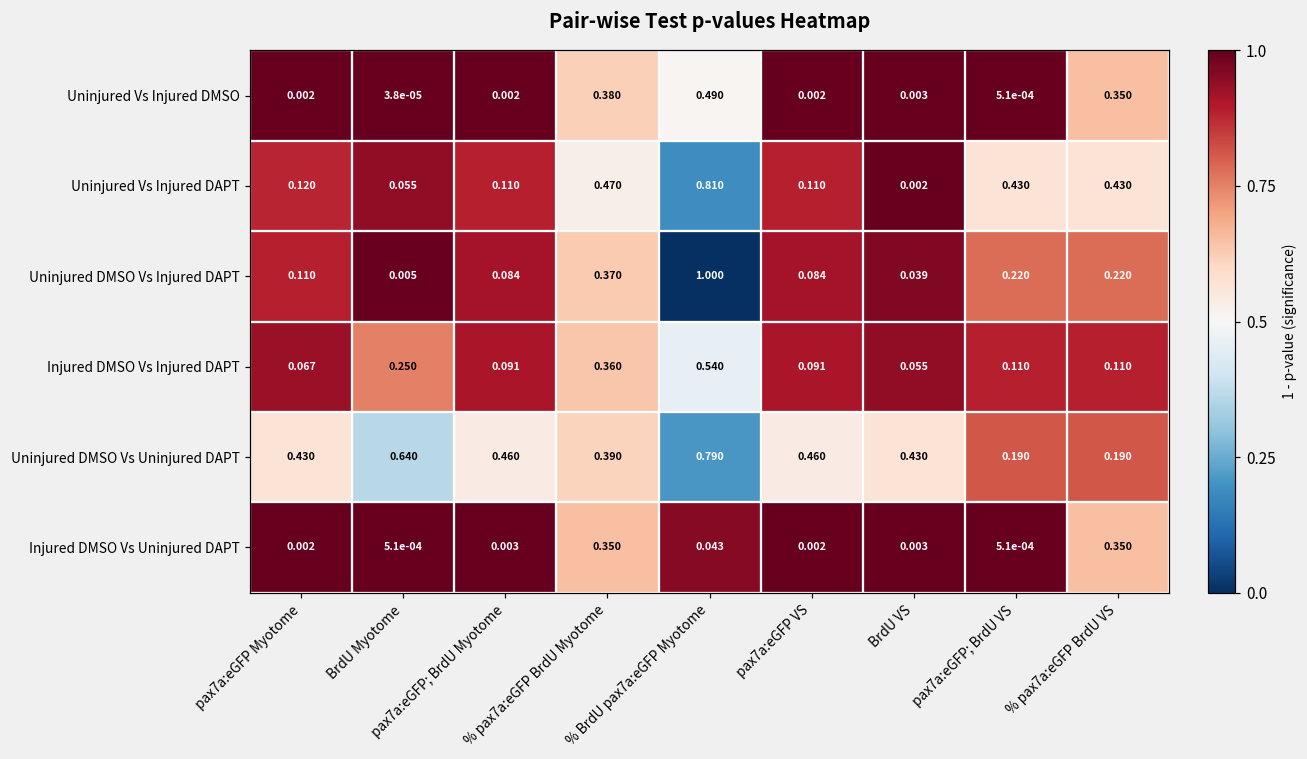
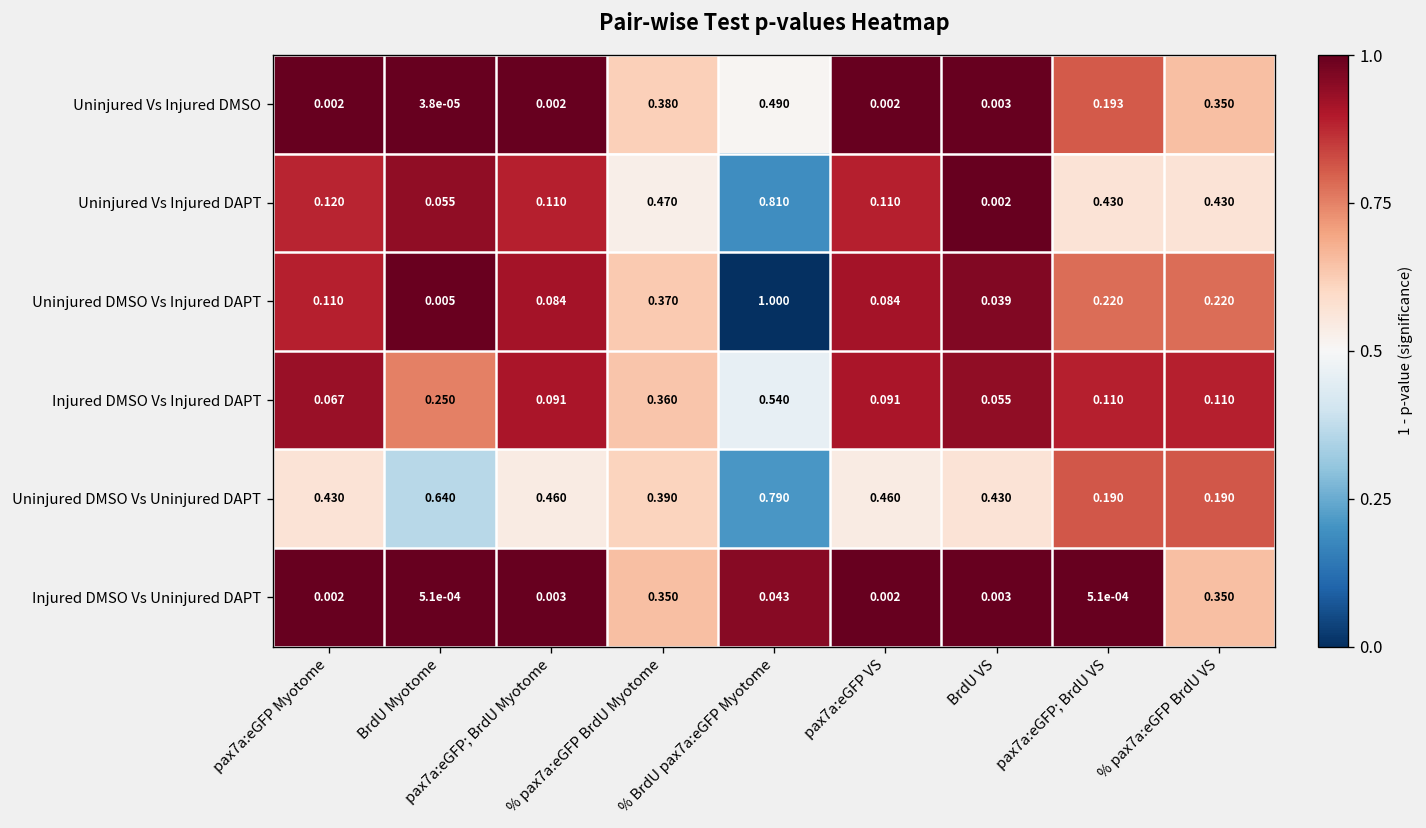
  {
    "Uninjured Vs Injured DMSO": {
      "pax7a:eGFP Myotome": "0.002",
      "BrdU Myotome": "3.8e-05",
      "pax7a:eGFP; BrdU Myotome": "0.002",
      "% pax7a:eGFP BrdU Myotome": "0.380",
      "% BrdU pax7a:eGFP Myotome": "0.490",
      "pax7a:eGFP VS": "0.002",
      "BrdU VS": "0.003",
-     "pax7a:eGFP; BrdU VS": "5.1e-04",
+     "pax7a:eGFP; BrdU VS": "0.193",
      "% pax7a:eGFP BrdU VS": "0.350"
    },
    "Uninjured Vs Injured DAPT": {
      "pax7a:eGFP Myotome": "0.120",
      "BrdU Myotome": "0.055",
      "pax7a:eGFP; BrdU Myotome": "0.110",
      "% pax7a:eGFP BrdU Myotome": "0.470",
      "% BrdU pax7a:eGFP Myotome": "0.810",
      "pax7a:eGFP VS": "0.110",
      "BrdU VS": "0.002",
      "pax7a:eGFP; BrdU VS": "0.430",
      "% pax7a:eGFP BrdU VS": "0.430"
    },
    "Uninjured DMSO Vs Injured DAPT": {
      "pax7a:eGFP Myotome": "0.110",
      "BrdU Myotome": "0.005",
      "pax7a:eGFP; BrdU Myotome": "0.084",
      "% pax7a:eGFP BrdU Myotome": "0.370",
      "% BrdU pax7a:eGFP Myotome": "1.000",
      "pax7a:eGFP VS": "0.084",
      "BrdU VS": "0.039",
      "pax7a:eGFP; BrdU VS": "0.220",
      "% pax7a:eGFP BrdU VS": "0.220"
    },
    "Injured DMSO Vs Injured DAPT": {
      "pax7a:eGFP Myotome": "0.067",
      "BrdU Myotome": "0.250",
      "pax7a:eGFP; BrdU Myotome": "0.091",
      "% pax7a:eGFP BrdU Myotome": "0.360",
      "% BrdU pax7a:eGFP Myotome": "0.540",
      "pax7a:eGFP VS": "0.091",
      "BrdU VS": "0.055",
      "pax7a:eGFP; BrdU VS": "0.110",
      "% pax7a:eGFP BrdU VS": "0.110"
    },
    "Uninjured DMSO Vs Uninjured DAPT": {
      "pax7a:eGFP Myotome": "0.430",
      "BrdU Myotome": "0.640",
      "pax7a:eGFP; BrdU Myotome": "0.460",
      "% pax7a:eGFP BrdU Myotome": "0.390",
      "% BrdU pax7a:eGFP Myotome": "0.790",
      "pax7a:eGFP VS": "0.460",
      "BrdU VS": "0.430",
      "pax7a:eGFP; BrdU VS": "0.190",
      "% pax7a:eGFP BrdU VS": "0.190"
    },
    "Injured DMSO Vs Uninjured DAPT": {
      "pax7a:eGFP Myotome": "0.002",
      "BrdU Myotome": "5.1e-04",
      "pax7a:eGFP; BrdU Myotome": "0.003",
      "% pax7a:eGFP BrdU Myotome": "0.350",
      "% BrdU pax7a:eGFP Myotome": "0.043",
      "pax7a:eGFP VS": "0.002",
      "BrdU VS": "0.003",
      "pax7a:eGFP; BrdU VS": "5.1e-04",
      "% pax7a:eGFP BrdU VS": "0.350"
    }
  }
